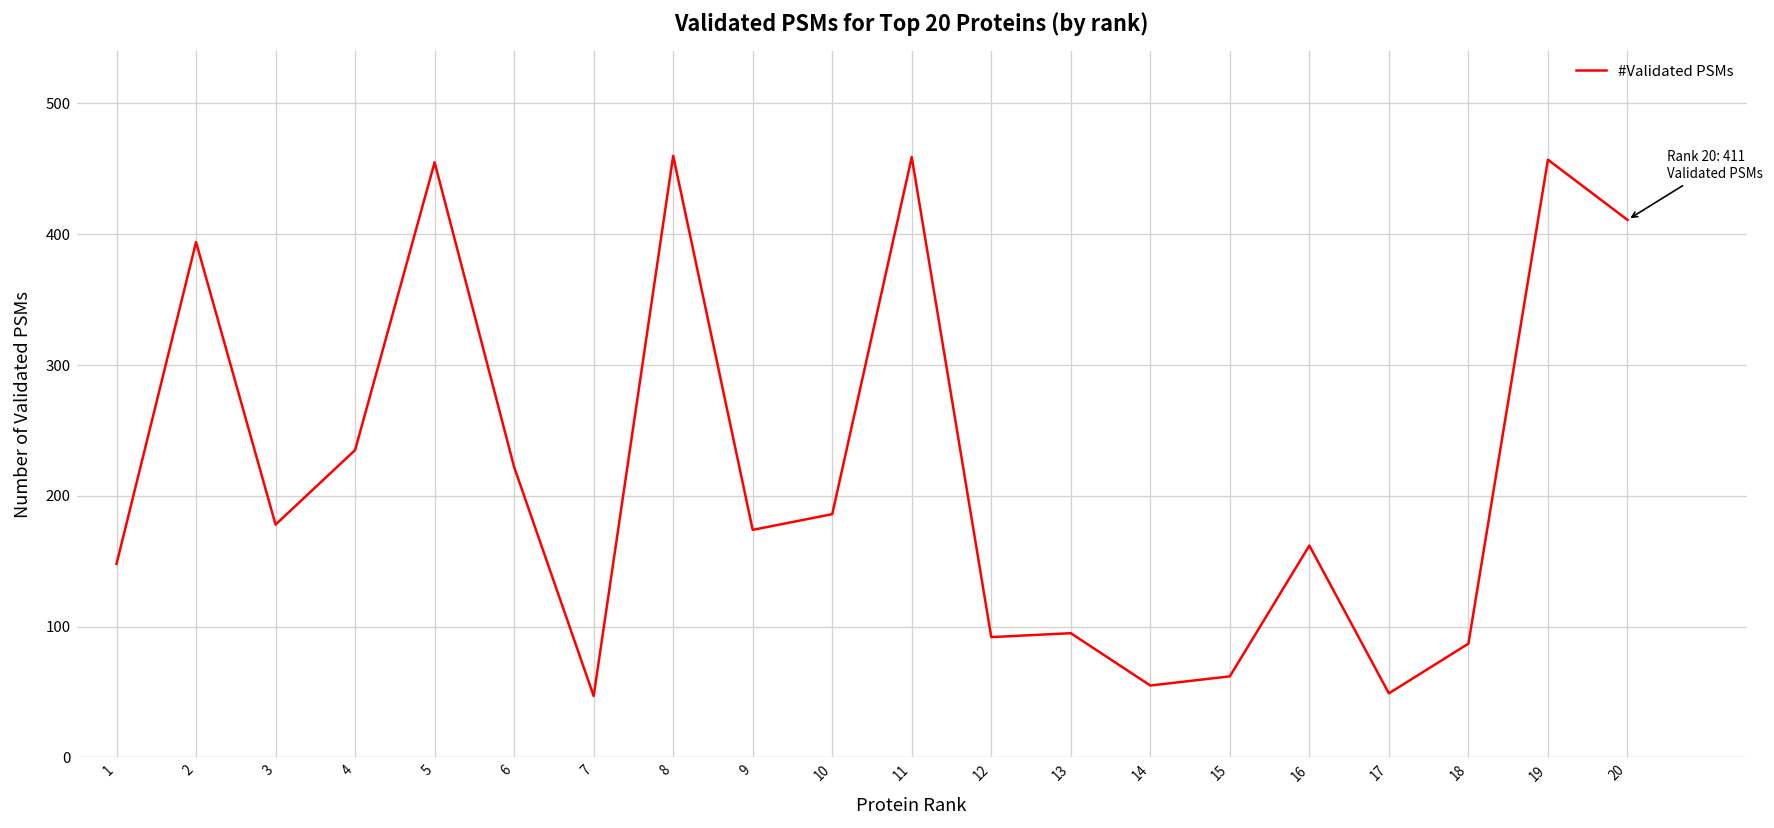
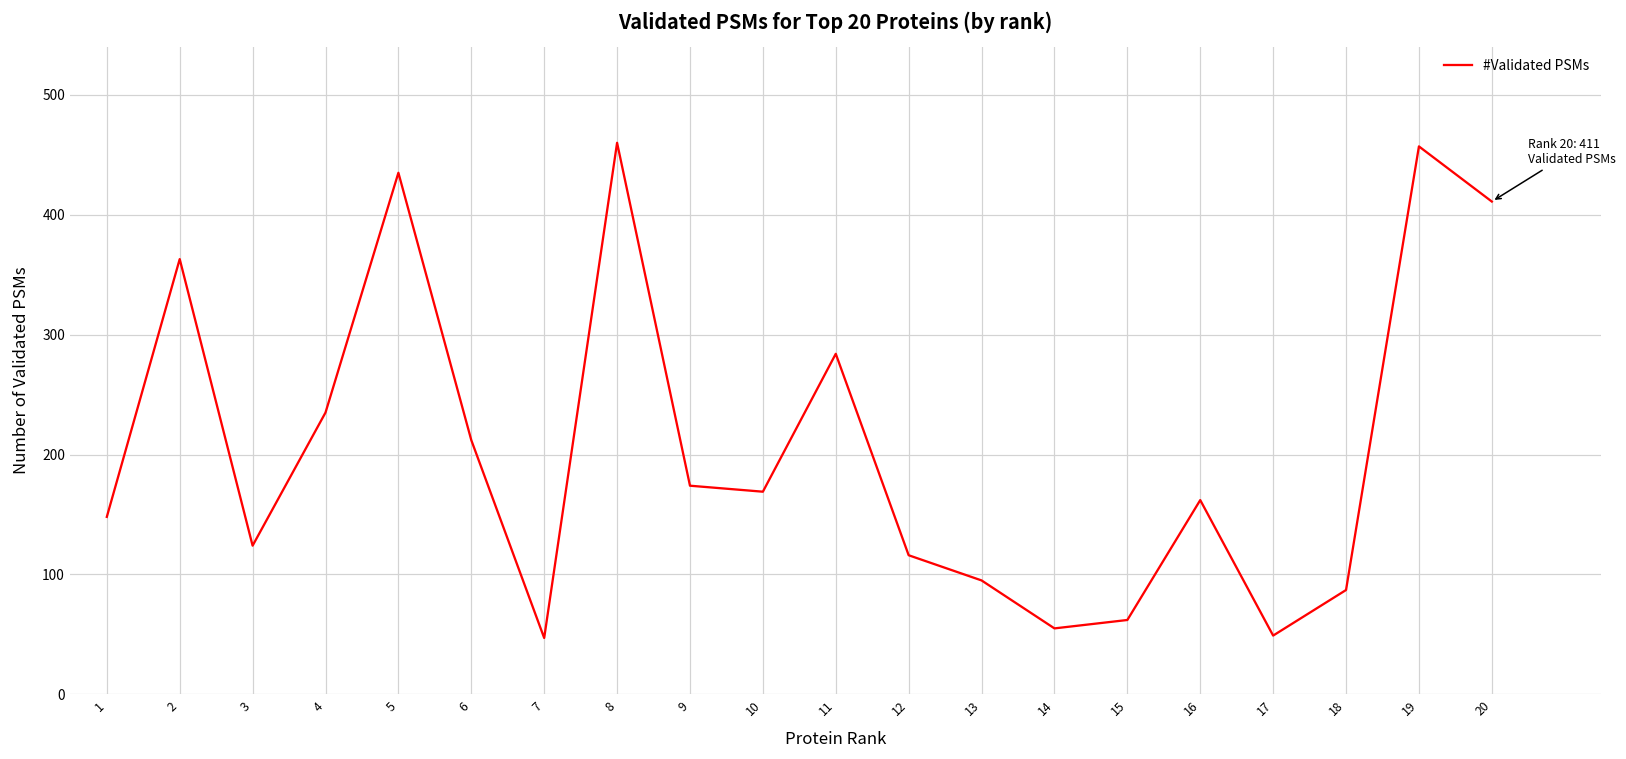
  {
    "1": 148,
-   "2": 394,
-   "3": 178,
+   "2": 363,
+   "3": 124,
    "4": 235,
-   "5": 455,
-   "6": 222,
+   "5": 435,
+   "6": 212,
    "7": 47,
    "8": 460,
    "9": 174,
-   "10": 186,
-   "11": 459,
-   "12": 92,
+   "10": 169,
+   "11": 284,
+   "12": 116,
    "13": 95,
    "14": 55,
    "15": 62,
    "16": 162,
    "17": 49,
    "18": 87,
    "19": 457
  }
